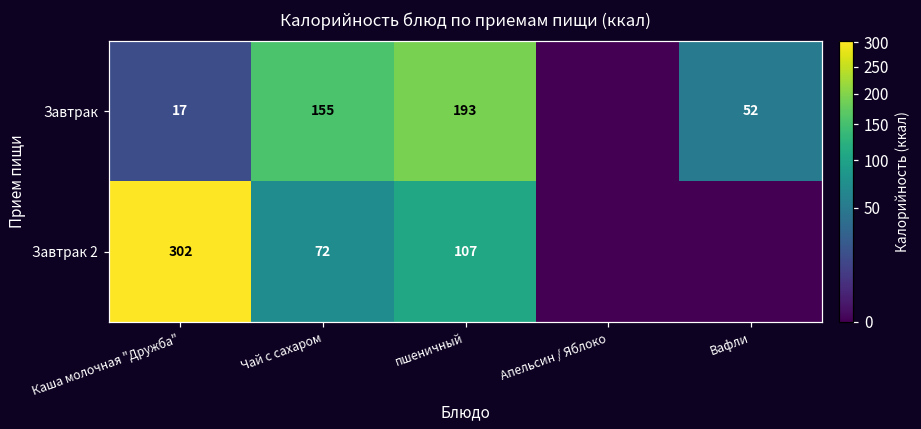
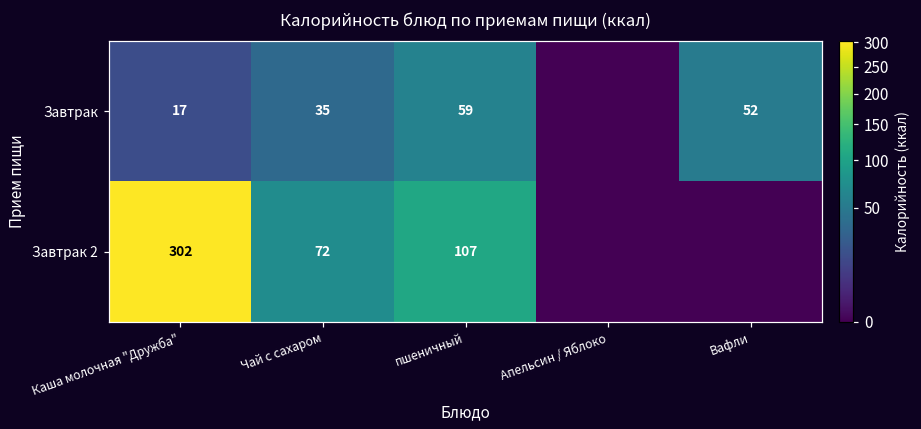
  {
    "Завтрак": {
      "Каша молочная \"Дружба\"": 17,
-     "Чай с сахаром": 155,
-     "пшеничный": 193,
+     "Чай с сахаром": 35,
+     "пшеничный": 59,
      "Вафли": 52
    },
    "Завтрак 2": {
      "Каша молочная \"Дружба\"": 302,
      "Чай с сахаром": 72,
      "пшеничный": 107
    }
  }
